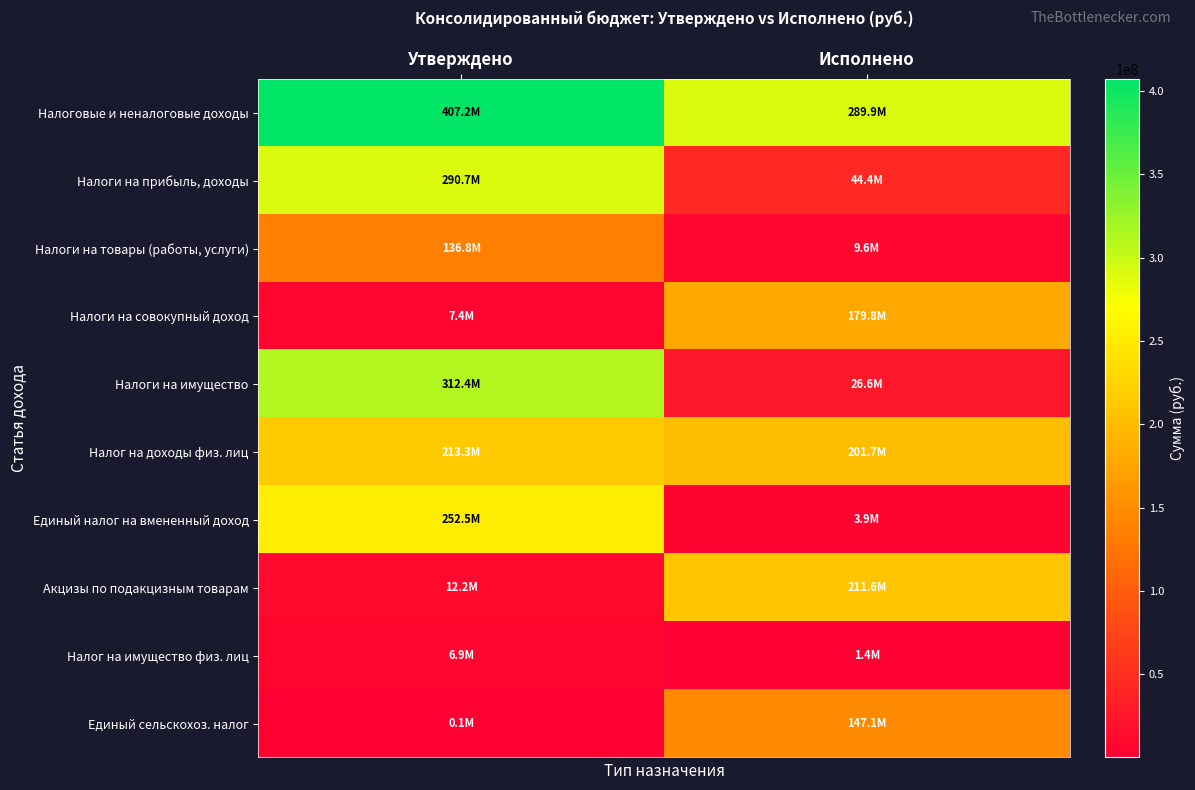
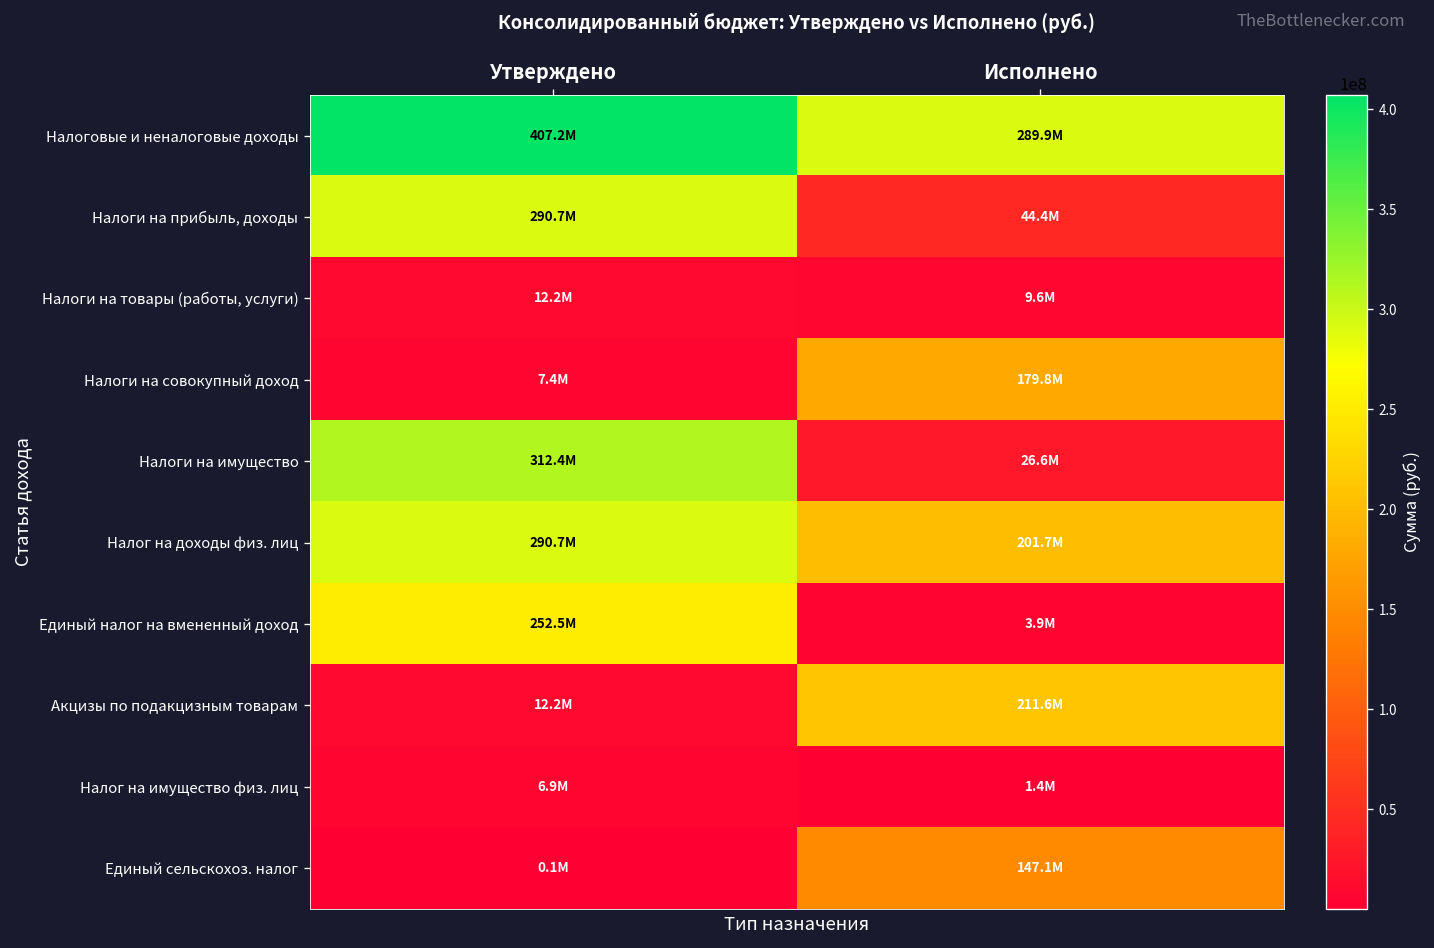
  {
    "Налоговые и неналоговые доходы": {
      "Утверждено": "407.2M",
      "Исполнено": "289.9M"
    },
    "Налоги на прибыль, доходы": {
      "Утверждено": "290.7M",
      "Исполнено": "44.4M"
    },
    "Налоги на товары (работы, услуги)": {
-     "Утверждено": "136.8M",
+     "Утверждено": "12.2M",
      "Исполнено": "9.6M"
    },
    "Налоги на совокупный доход": {
      "Утверждено": "7.4M",
      "Исполнено": "179.8M"
    },
    "Налоги на имущество": {
      "Утверждено": "312.4M",
      "Исполнено": "26.6M"
    },
    "Налог на доходы физ. лиц": {
-     "Утверждено": "213.3M",
+     "Утверждено": "290.7M",
      "Исполнено": "201.7M"
    },
    "Единый налог на вмененный доход": {
      "Утверждено": "252.5M",
      "Исполнено": "3.9M"
    },
    "Акцизы по подакцизным товарам": {
      "Утверждено": "12.2M",
      "Исполнено": "211.6M"
    },
    "Налог на имущество физ. лиц": {
      "Утверждено": "6.9M",
      "Исполнено": "1.4M"
    },
    "Единый сельскохоз. налог": {
      "Утверждено": "0.1M",
      "Исполнено": "147.1M"
    }
  }
